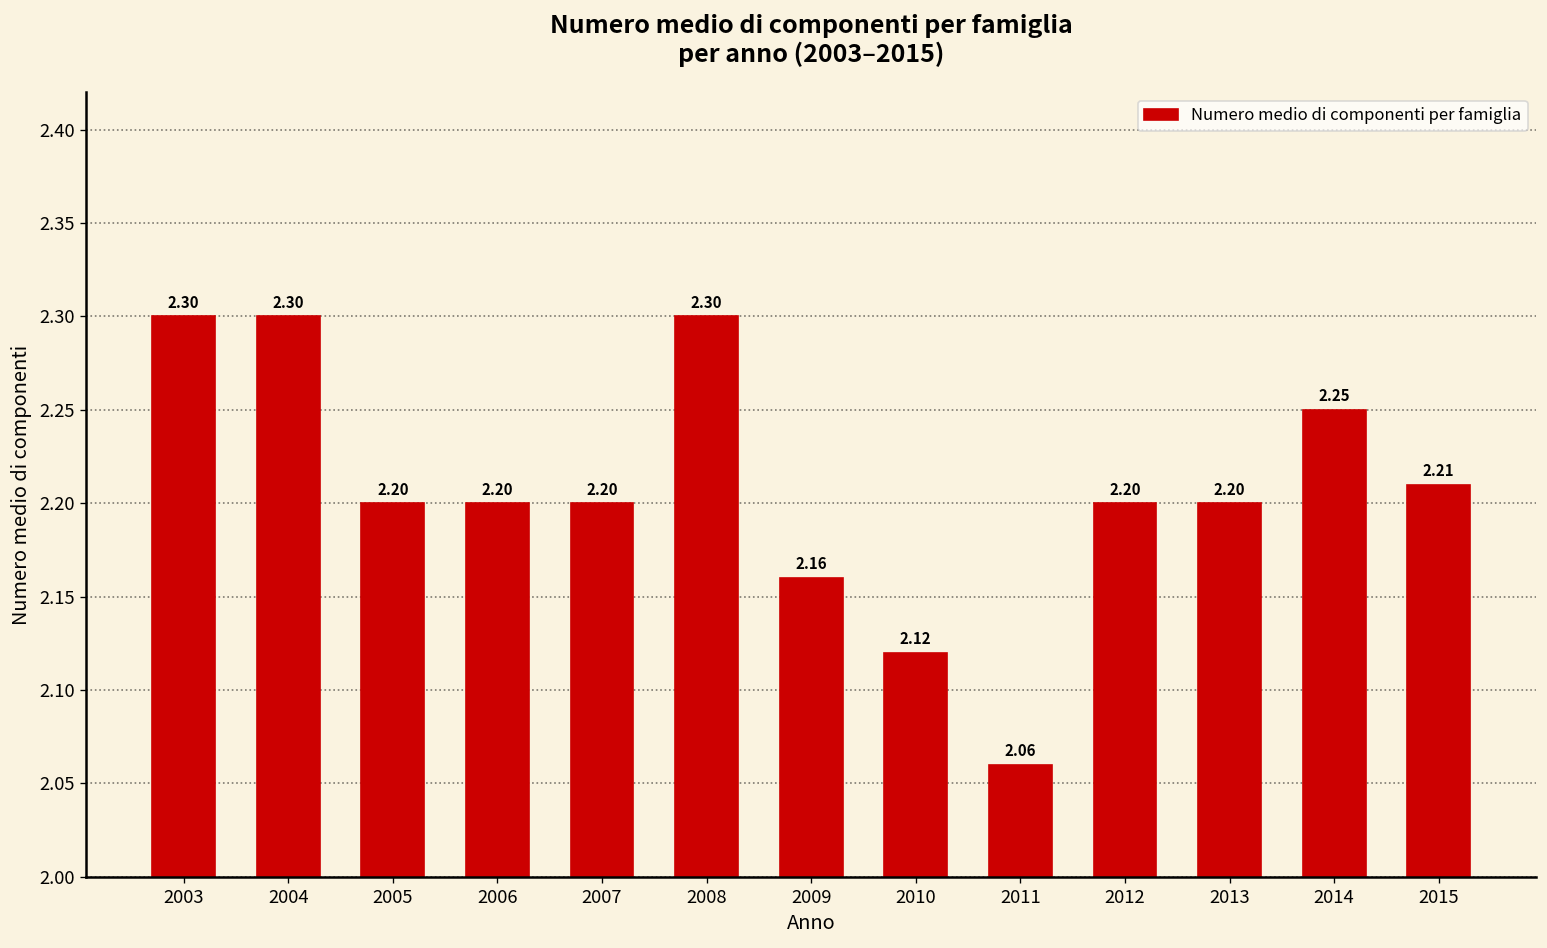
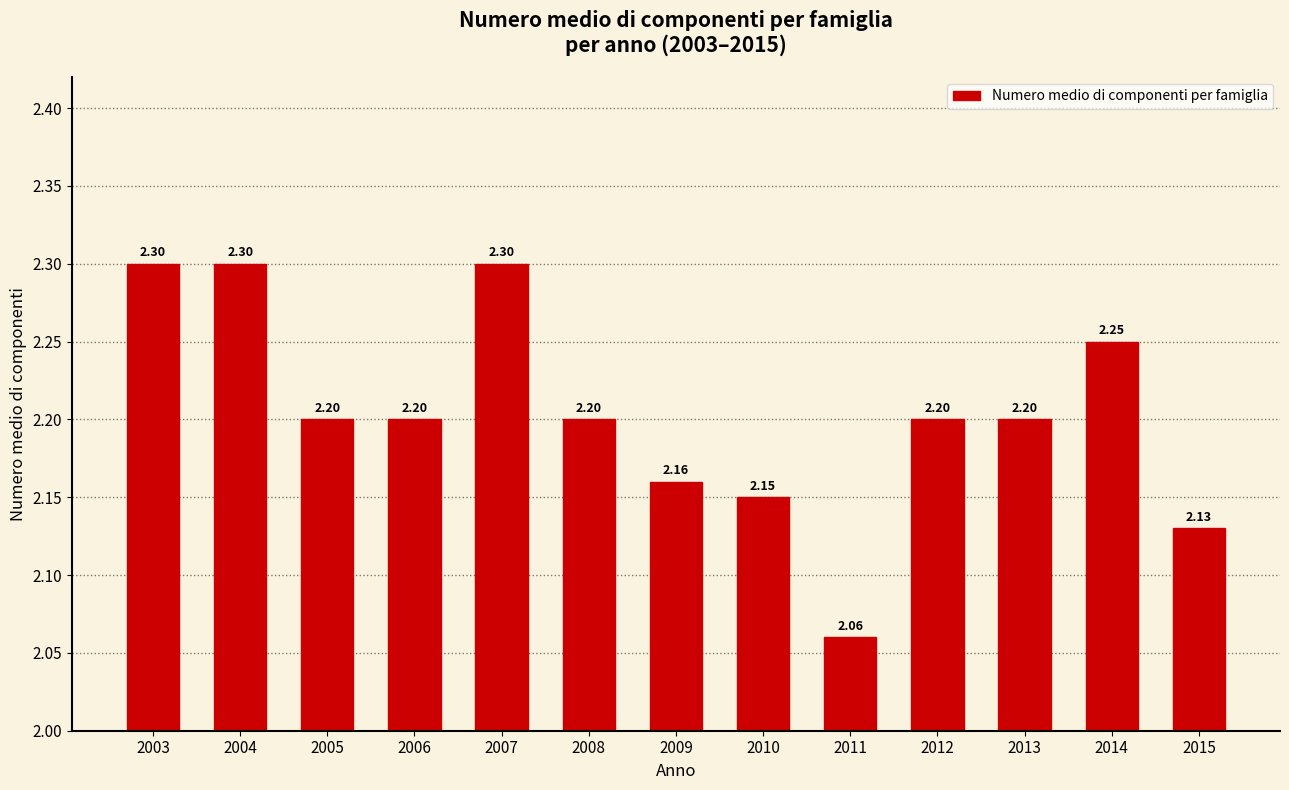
  {
    "2003": 2.30,
    "2004": 2.30,
    "2005": 2.20,
    "2006": 2.20,
-   "2007": 2.20,
-   "2008": 2.30,
+   "2007": 2.30,
+   "2008": 2.20,
    "2009": 2.16,
-   "2010": 2.12,
+   "2010": 2.15,
    "2011": 2.06,
    "2012": 2.20,
    "2013": 2.20,
    "2014": 2.25,
-   "2015": 2.21
+   "2015": 2.13
  }
